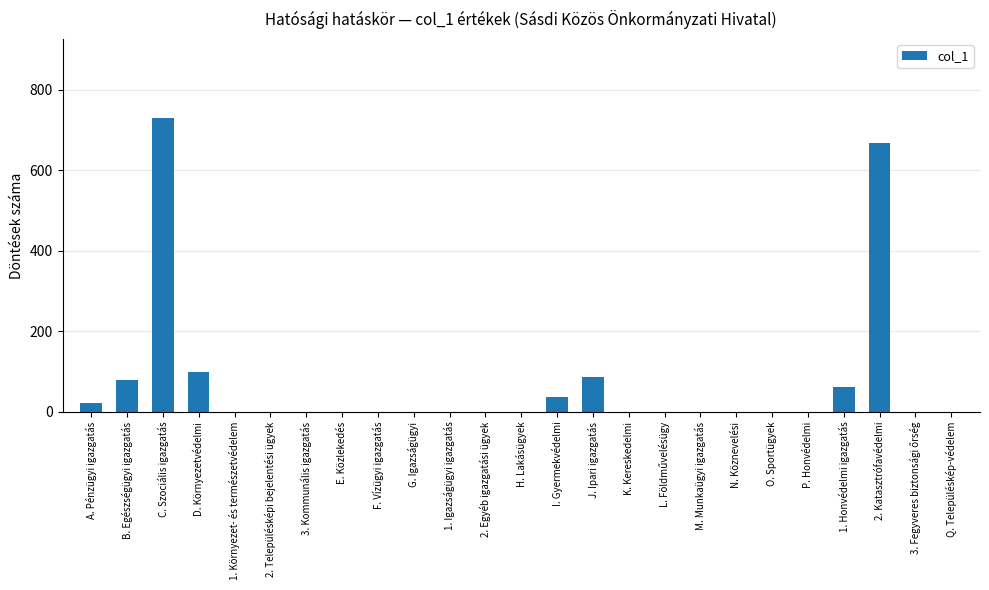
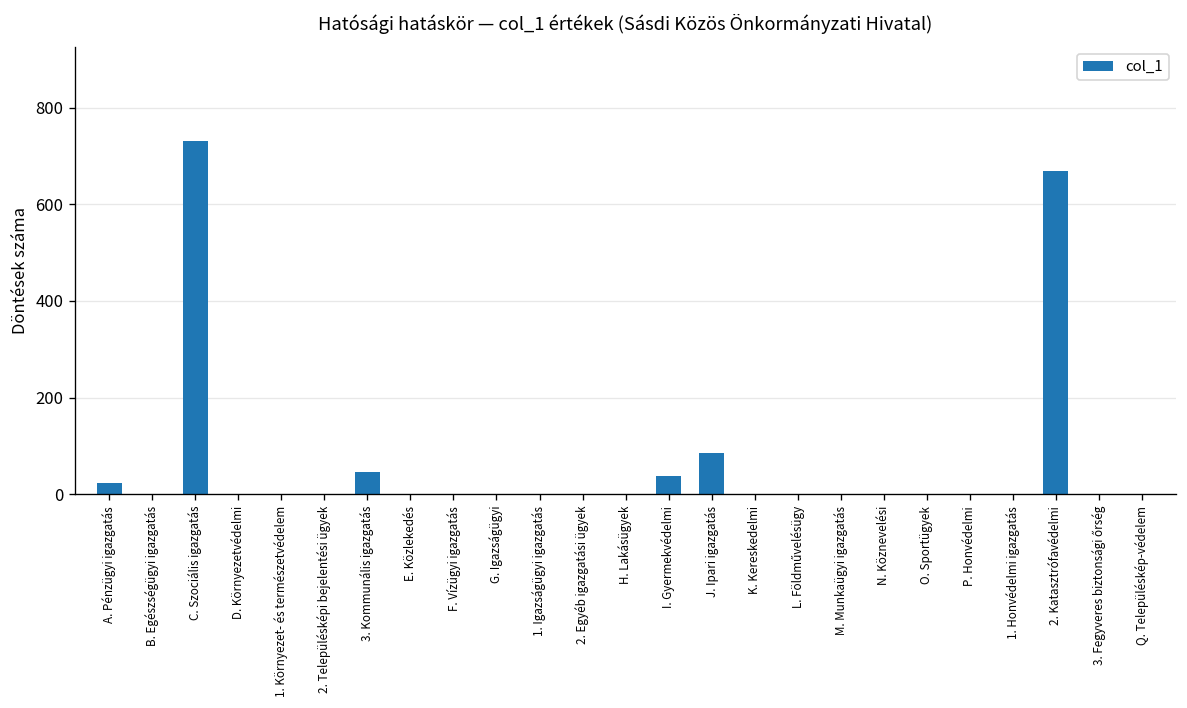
  {
    "A. Pénzügyi igazgatás": 20,
-   "B. Egészségügyi igazgatás": 80,
+   "B. Egészségügyi igazgatás": 0,
    "C. Szociális igazgatás": 730,
-   "D. Környezetvédelmi": 100,
+   "D. Környezetvédelmi": 0,
    "1. Környezet- és természetvédelem": 0,
    "2. Településképi bejelentési ügyek": 0,
-   "3. Kommunális igazgatás": 0,
+   "3. Kommunális igazgatás": 50,
    "E. Közlekedés": 0,
    "F. Vízügyi igazgatás": 0,
    "G. Igazságügyi": 0,
    "1. Igazságügyi igazgatás": 0,
    "2. Egyéb igazgatási ügyek": 0,
    "H. Lakásügyek": 0,
    "I. Gyermekvédelmi": 40,
    "J. Ipari igazgatás": 90,
    "K. Kereskedelmi": 0,
    "L. Földművelésügy": 0,
    "M. Munkaügyi igazgatás": 0,
    "N. Köznevelési": 0,
    "O. Sportügyek": 0,
    "P. Honvédelmi": 0,
-   "1. Honvédelmi igazgatás": 60,
+   "1. Honvédelmi igazgatás": 0,
    "2. Katasztrófavédelmi": 670,
    "3. Fegyveres biztonsági őrség": 0,
    "Q. Településkép-védelem": 0
  }
